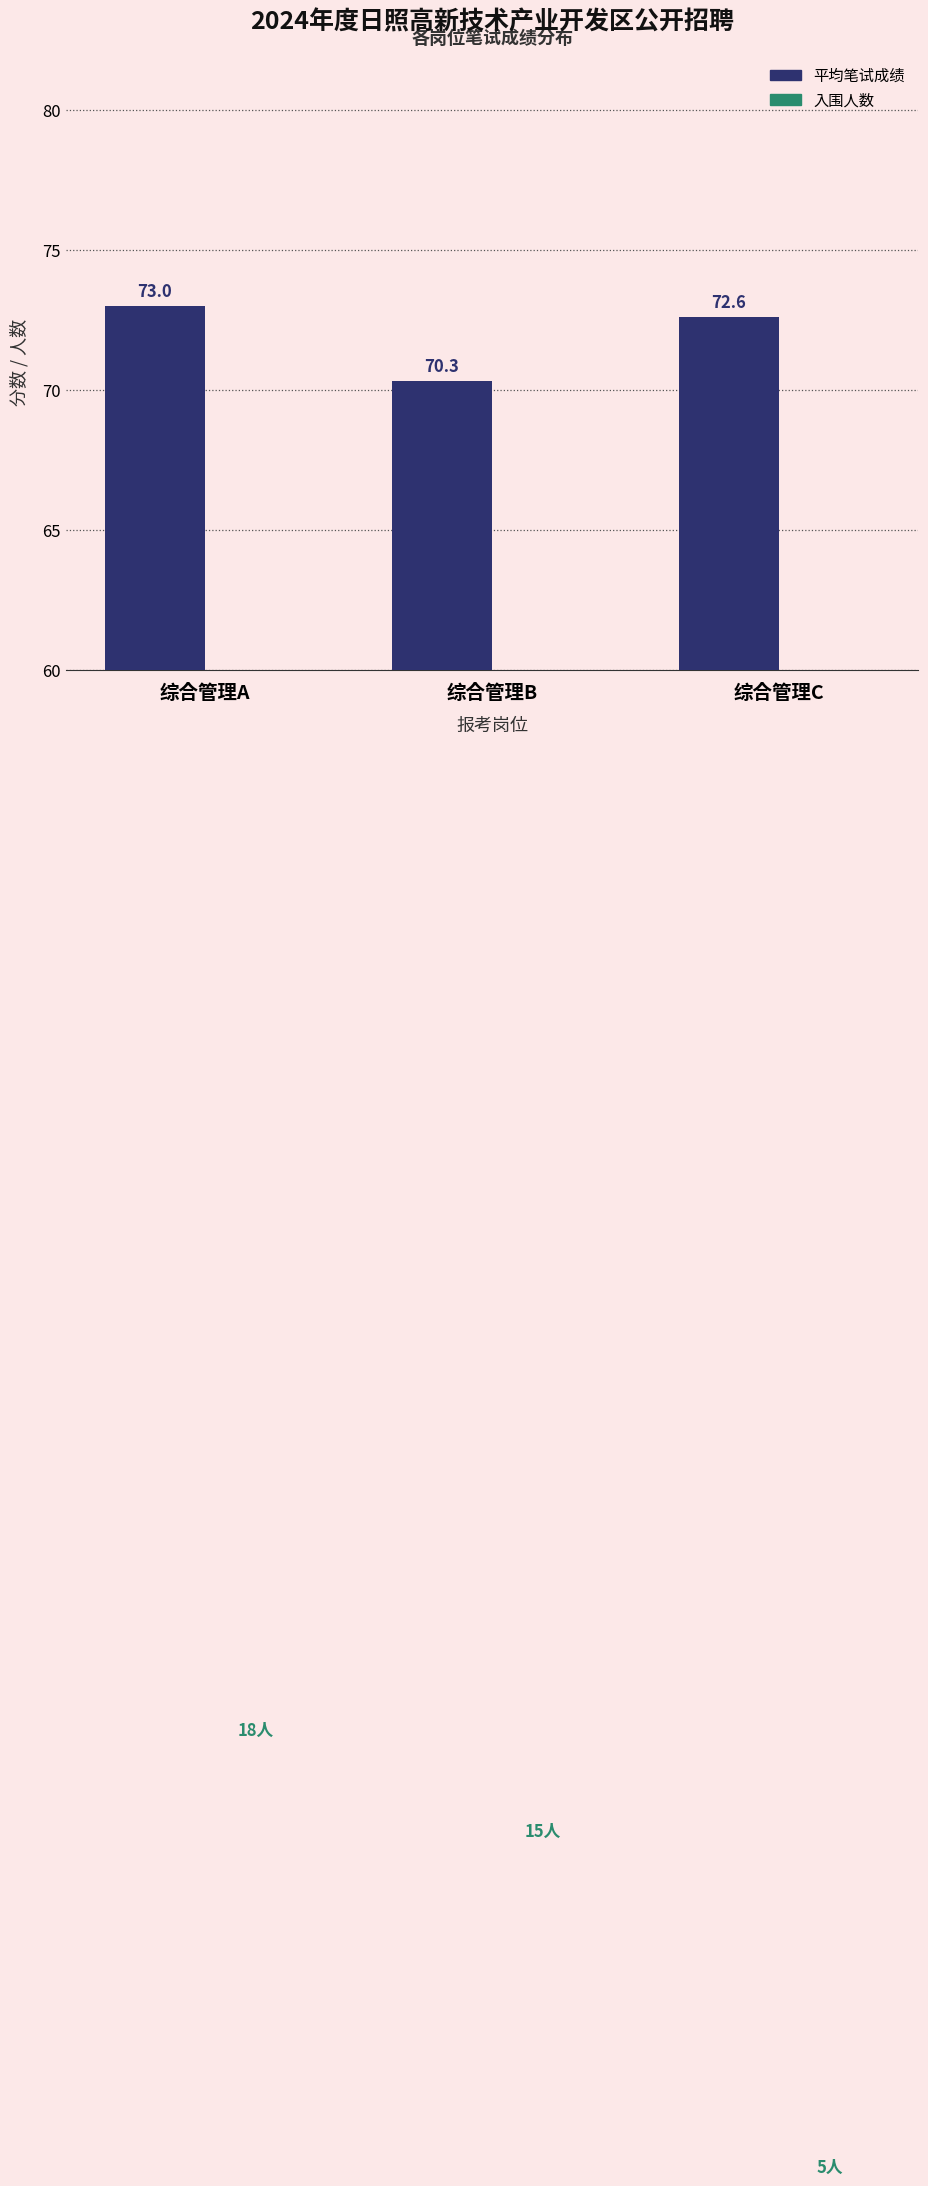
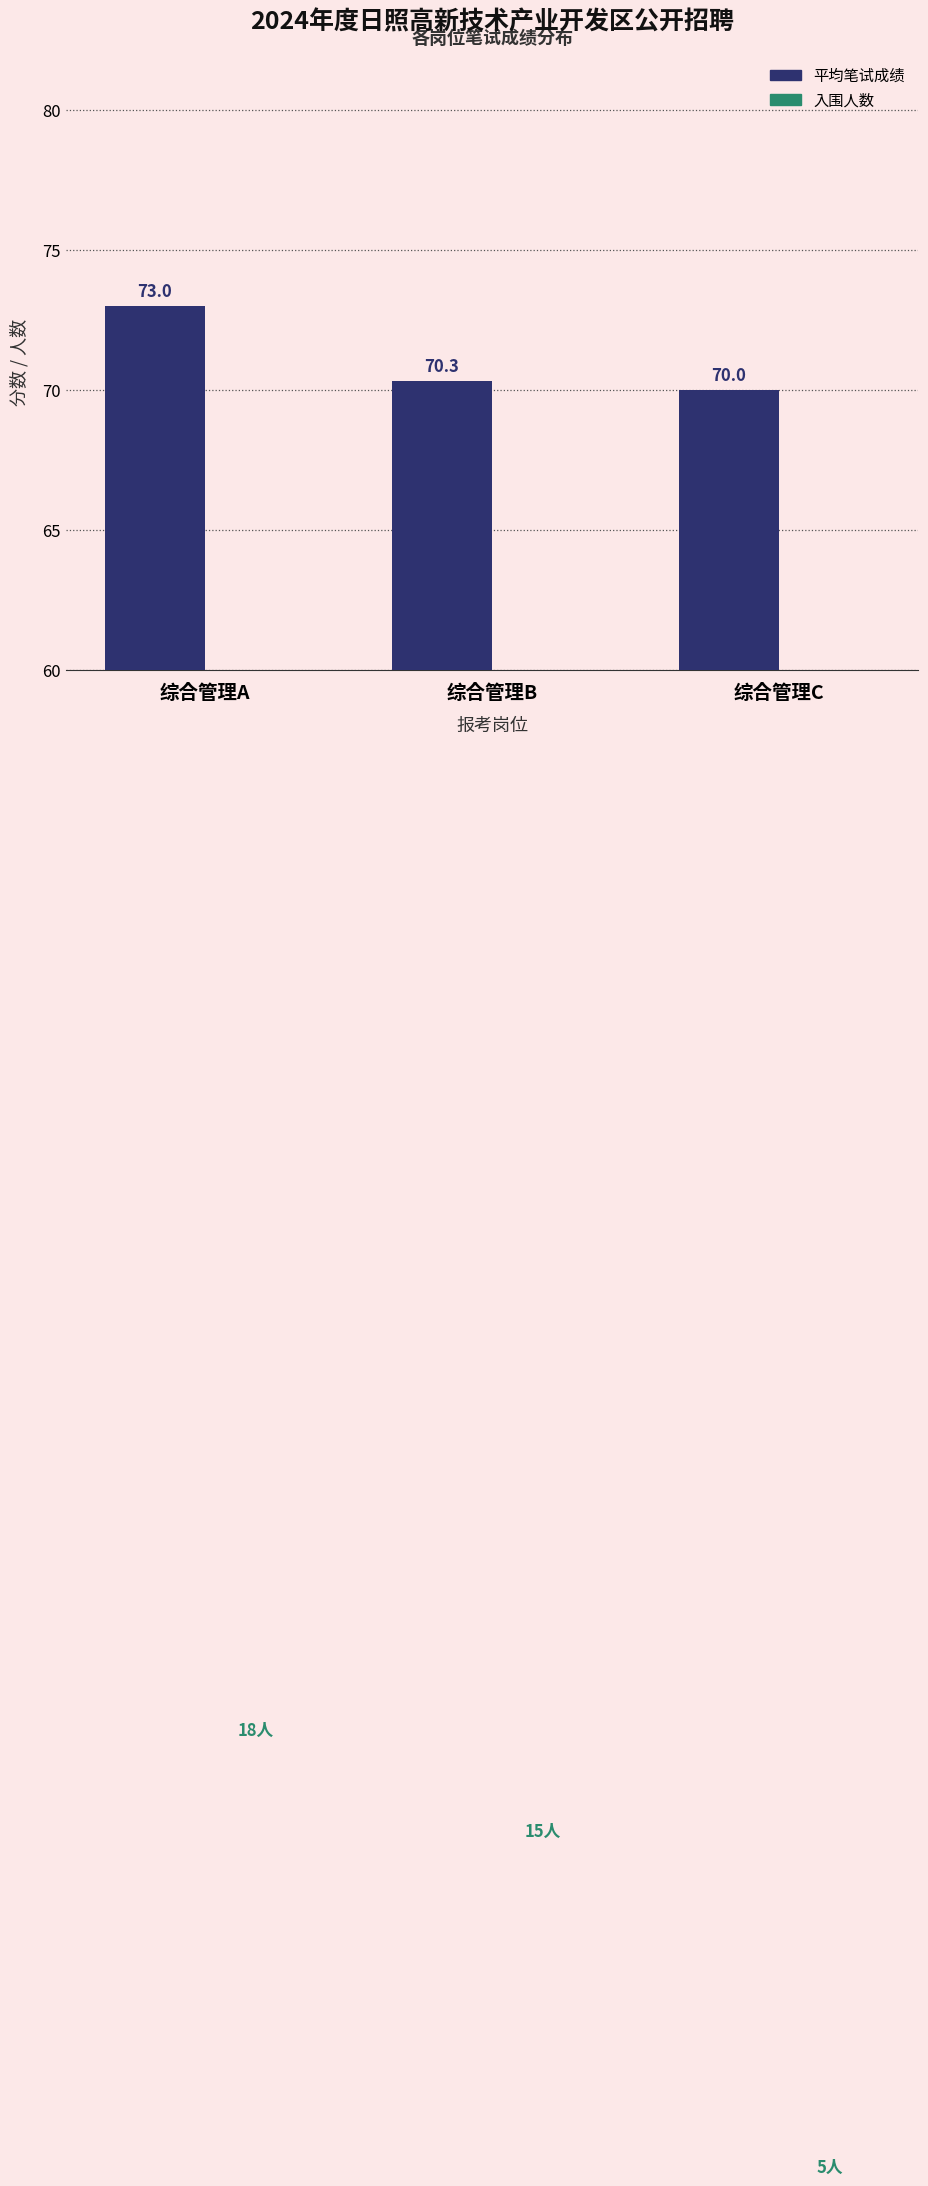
  {
    "平均笔试成绩": {
      "综合管理A": 73.0,
      "综合管理B": 70.3,
-     "综合管理C": 72.6
+     "综合管理C": 70.0
    }
  }
